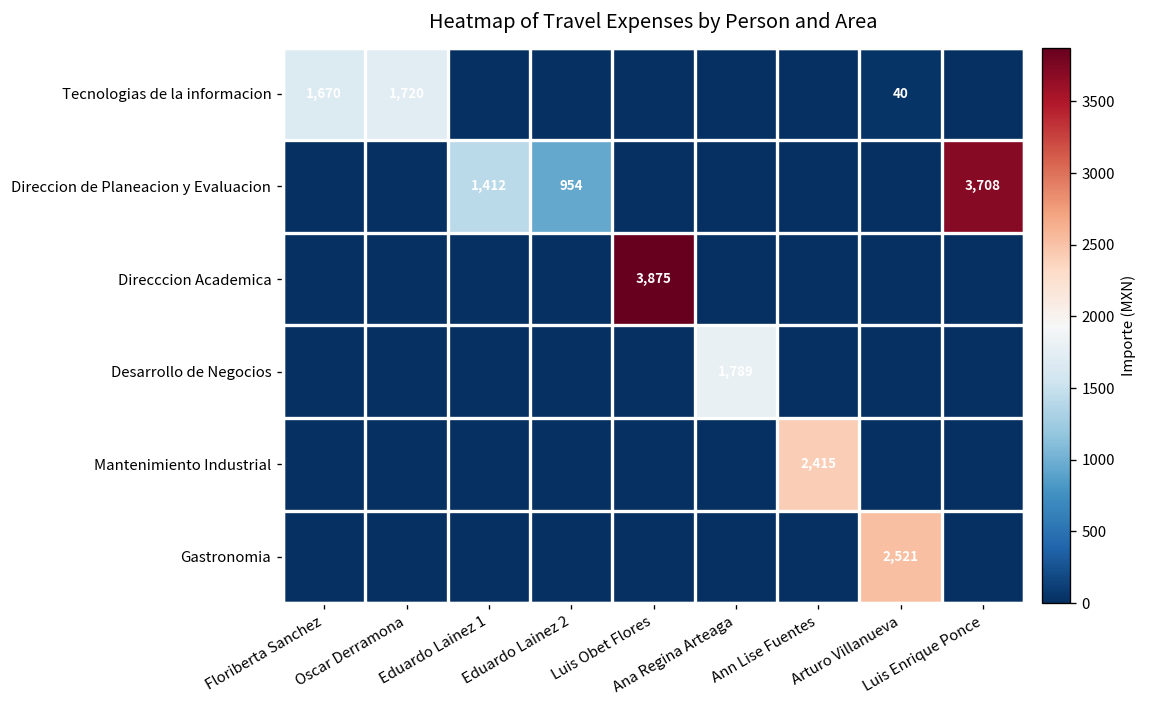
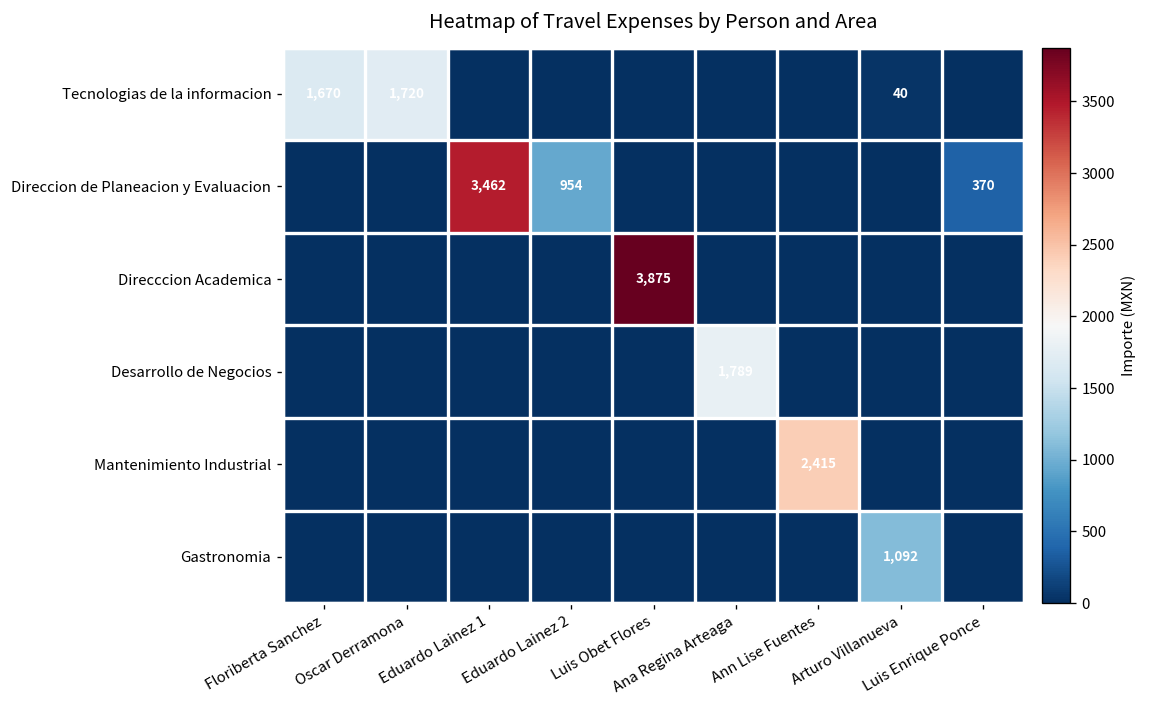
  {
    "Tecnologias de la informacion": {
      "Arturo Villanueva": "40"
    },
    "Direccion de Planeacion y Evaluacion": {
-     "Eduardo Lainez 1": "1,412",
+     "Eduardo Lainez 1": "3,462",
      "Eduardo Lainez 2": "954",
-     "Luis Enrique Ponce": "3,708"
+     "Luis Enrique Ponce": "370"
    },
    "Direcccion Academica": {
      "Luis Obet Flores": "3,875"
    },
    "Mantenimiento Industrial": {
      "Ann Lise Fuentes": "2,415"
    },
    "Gastronomia": {
-     "Arturo Villanueva": "2,521"
+     "Arturo Villanueva": "1,092"
    }
  }
